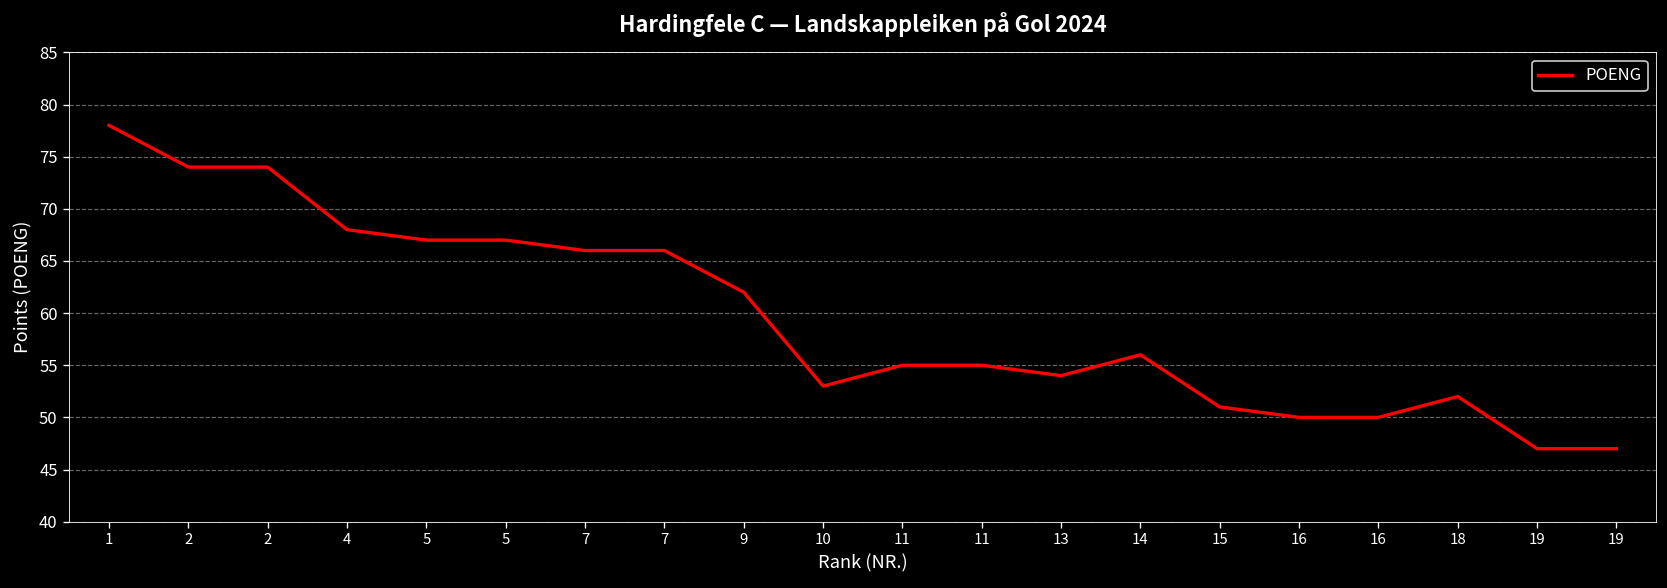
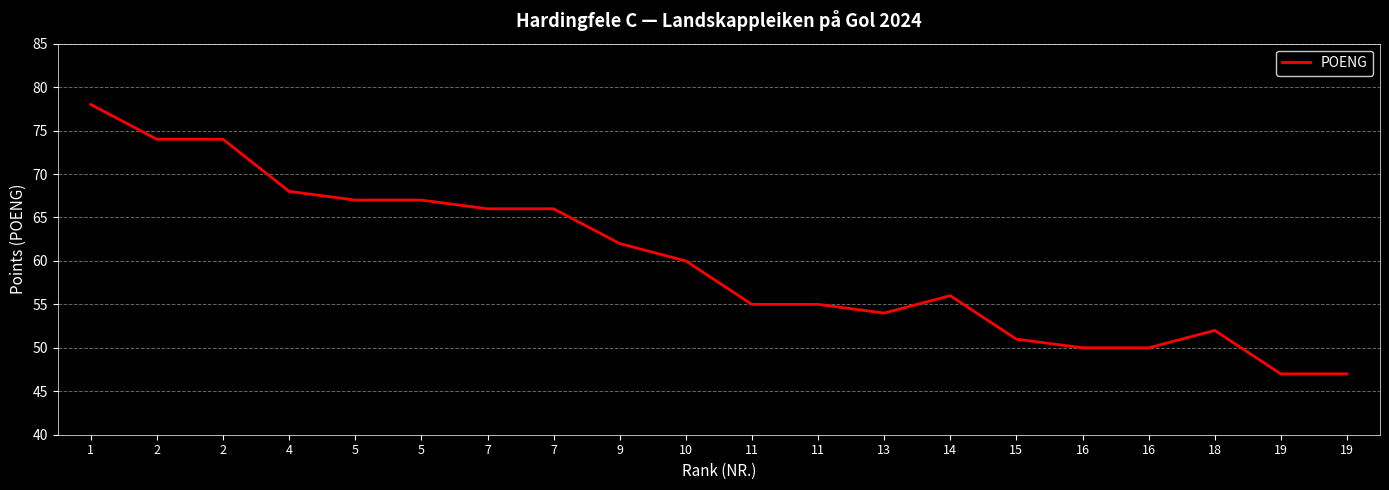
  {
    "1": 78,
    "4": 68,
    "9": 62,
-   "10": 53,
+   "10": 60,
    "13": 54,
    "14": 56,
    "15": 51,
    "18": 52
  }
